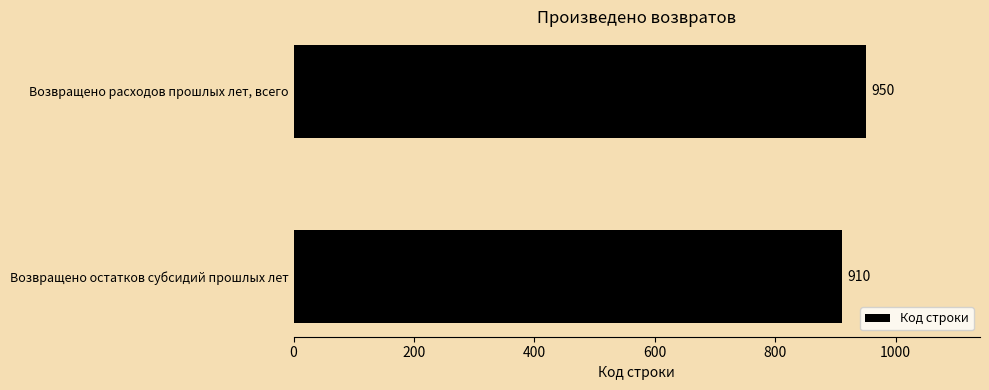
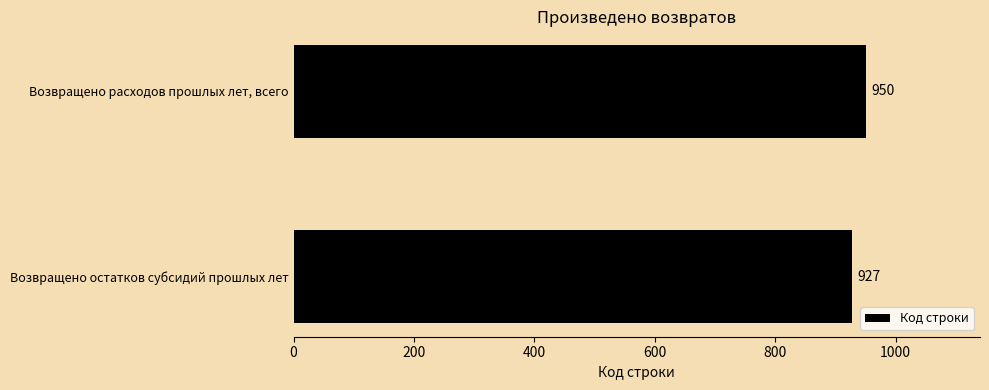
  {
    "Возвращено расходов прошлых лет, всего": 950,
-   "Возвращено остатков субсидий прошлых лет": 910
+   "Возвращено остатков субсидий прошлых лет": 927
  }
